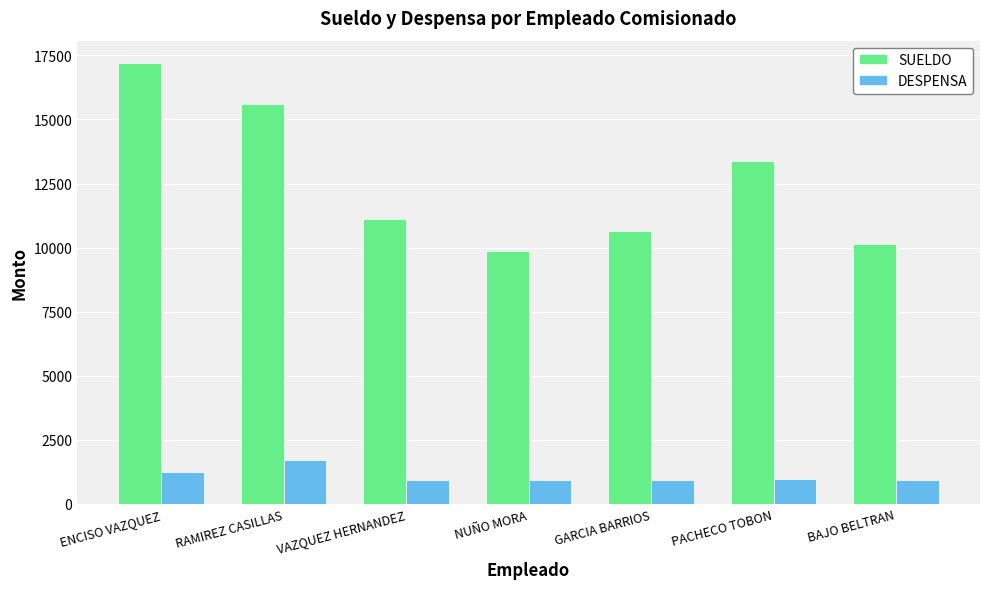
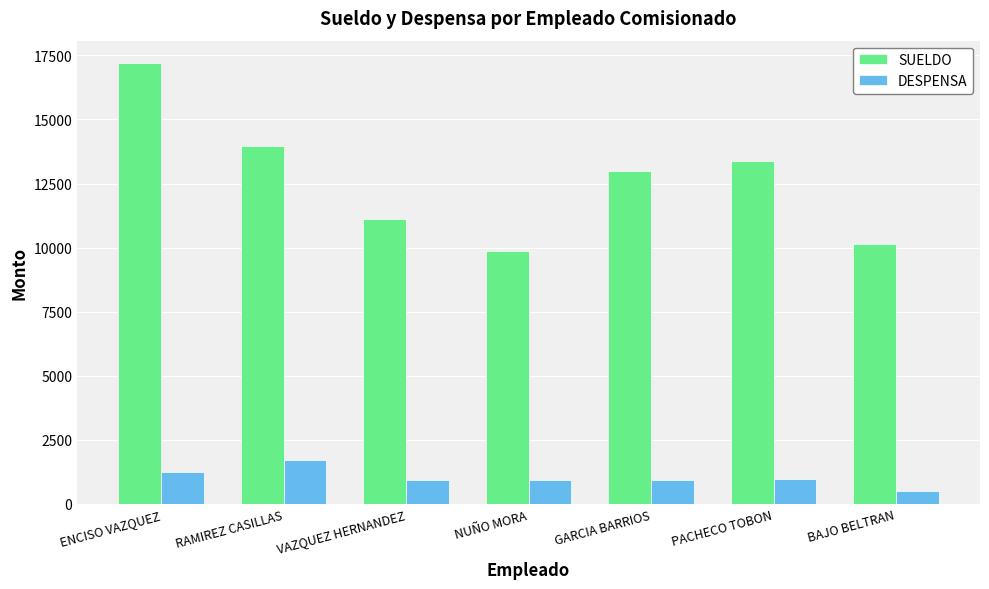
  {
    "SUELDO": {
      "ENCISO VAZQUEZ": 17200,
-     "RAMIREZ CASILLAS": 15600,
+     "RAMIREZ CASILLAS": 14000,
      "VAZQUEZ HERNANDEZ": 11100,
      "NUÑO MORA": 9800,
-     "GARCIA BARRIOS": 10600,
+     "GARCIA BARRIOS": 13000,
      "PACHECO TOBON": 13400,
      "BAJO BELTRAN": 10100
    },
    "DESPENSA": {
      "ENCISO VAZQUEZ": 1200,
      "RAMIREZ CASILLAS": 1700,
      "VAZQUEZ HERNANDEZ": 900,
      "NUÑO MORA": 900,
      "GARCIA BARRIOS": 900,
      "PACHECO TOBON": 1000,
-     "BAJO BELTRAN": 900
+     "BAJO BELTRAN": 500
    }
  }
